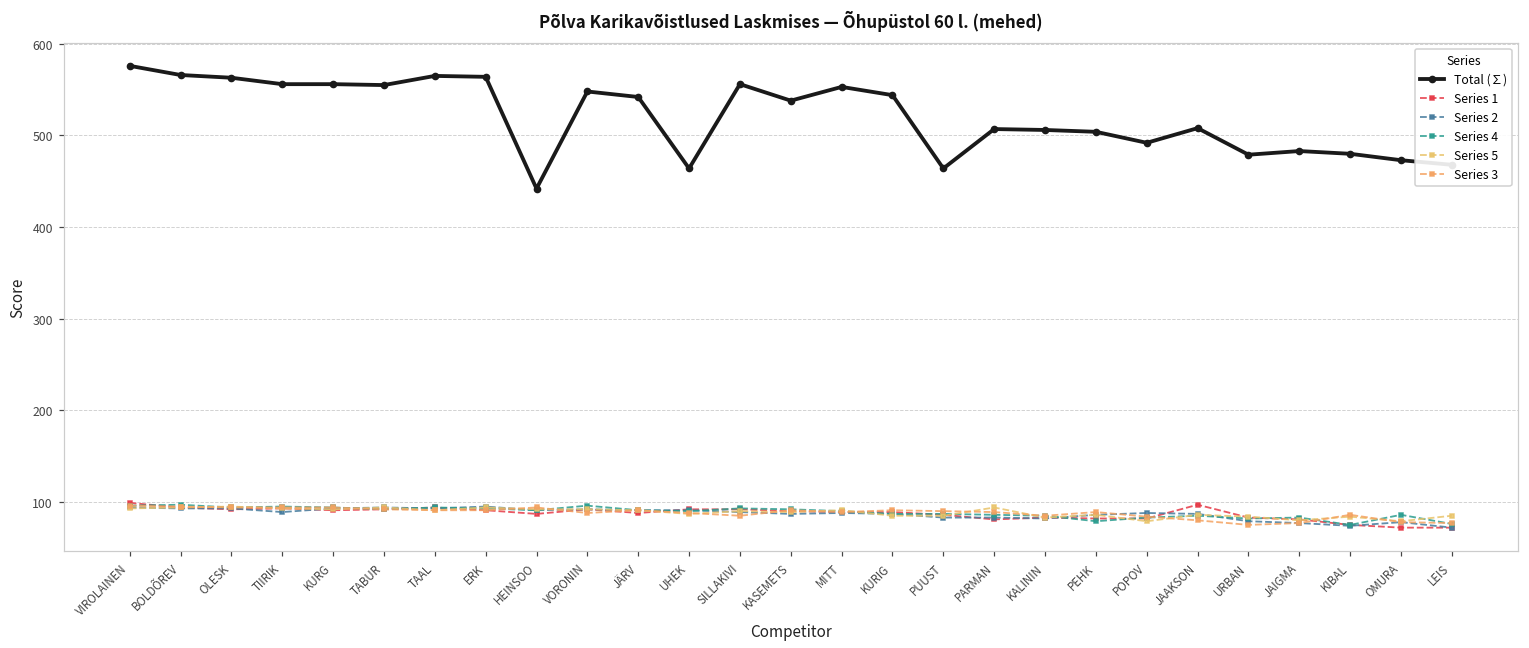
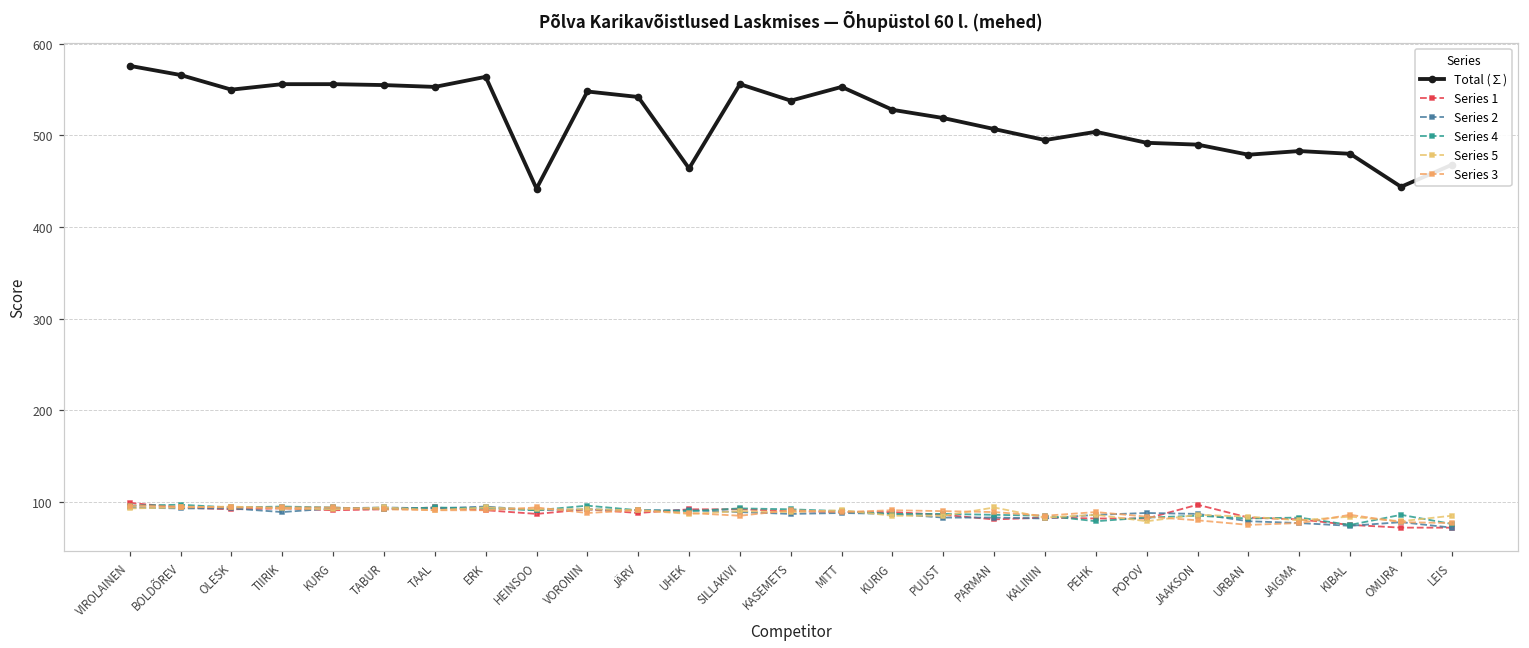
  {
    "Total (∑)": {
      "VIROLAINEN": 580,
      "BOLDÕREV": 570,
-     "OLESK": 560,
+     "OLESK": 550,
      "TIIRIK": 560,
      "KURG": 560,
      "TABUR": 560,
-     "TAAL": 570,
+     "TAAL": 550,
      "ERK": 560,
      "HEINSOO": 440,
      "VORONIN": 550,
      "JÄRV": 540,
      "UHEK": 460,
      "SILLAKIVI": 560,
      "KASEMETS": 540,
      "MITT": 550,
-     "KURIG": 540,
-     "PUUST": 460,
+     "KURIG": 530,
+     "PUUST": 520,
      "PARMAN": 510,
-     "KALININ": 510,
+     "KALININ": 500,
      "PEHK": 500,
      "POPOV": 490,
-     "JAAKSON": 510,
+     "JAAKSON": 490,
      "URBAN": 480,
      "JAIGMA": 480,
      "KIBAL": 480,
-     "OMURA": 470
+     "OMURA": 440
    },
    "Series 1": {
      "HEINSOO": 90,
      "JAAKSON": 100,
      "OMURA": 70
    }
  }
